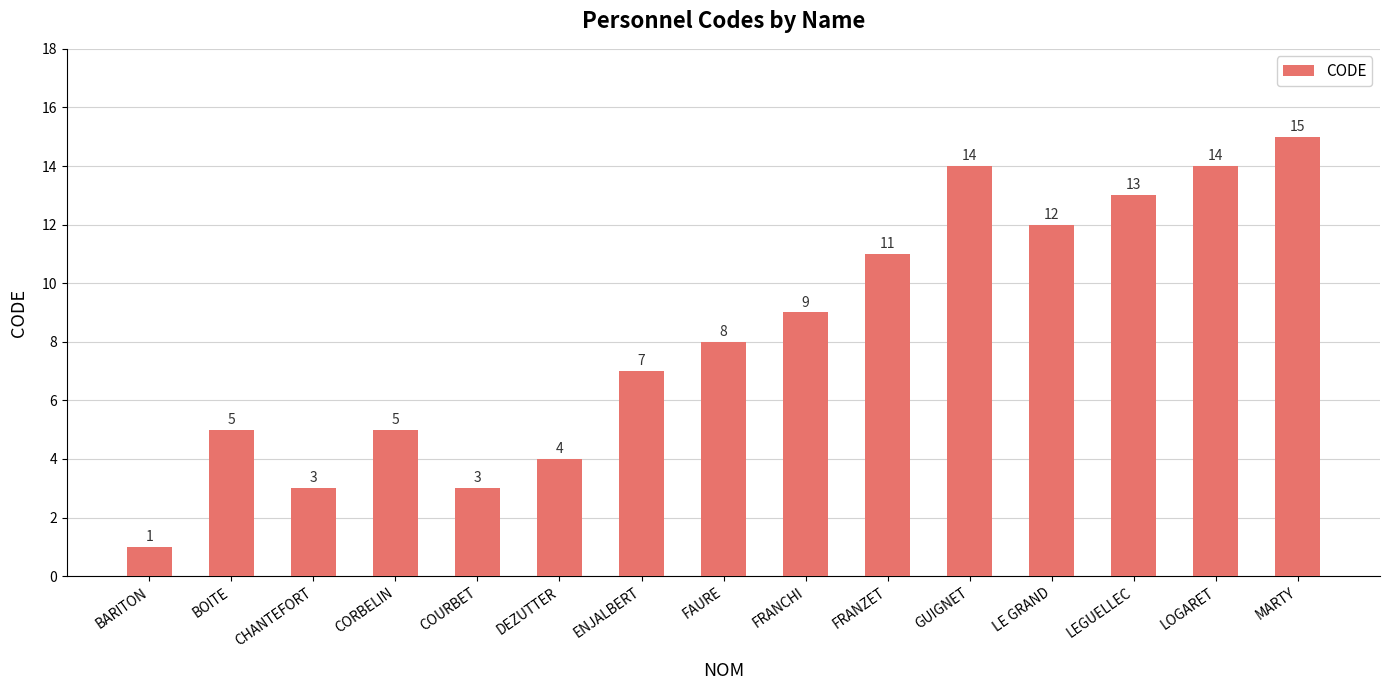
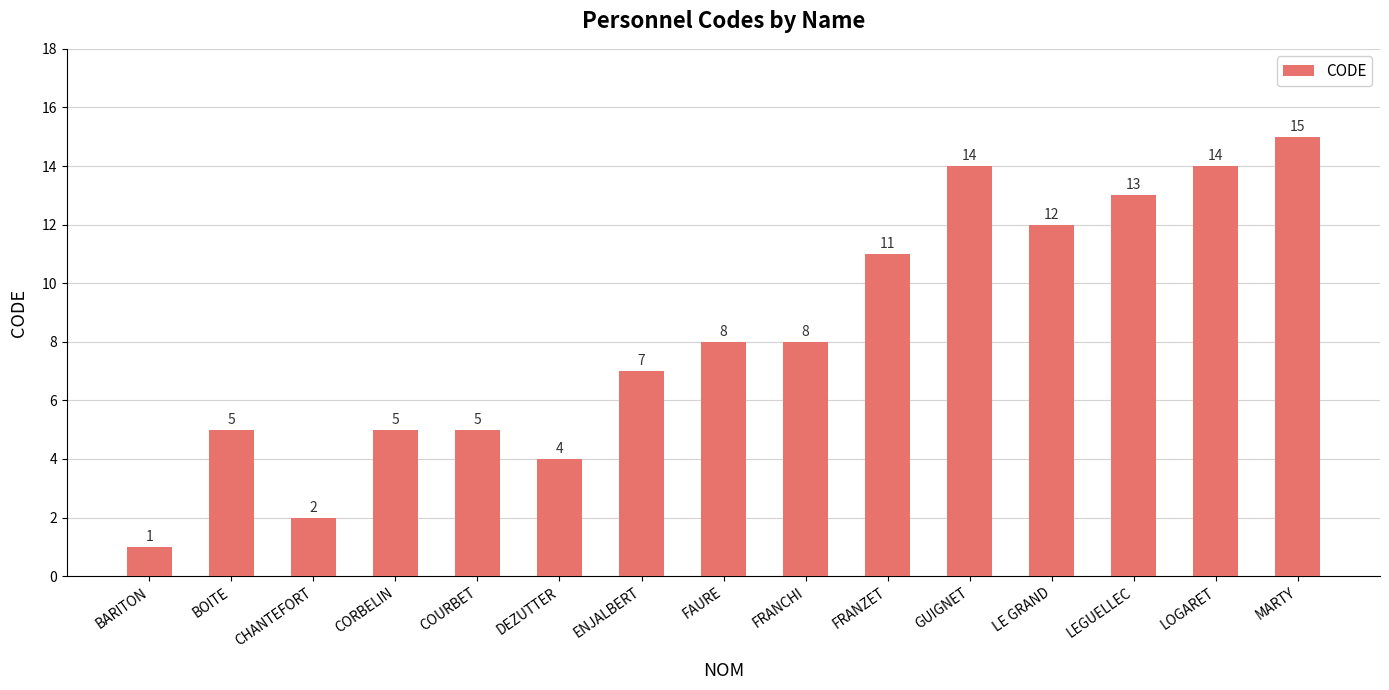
  {
    "BARITON": 1,
    "BOITE": 5,
-   "CHANTEFORT": 3,
+   "CHANTEFORT": 2,
    "CORBELIN": 5,
-   "COURBET": 3,
+   "COURBET": 5,
    "DEZUTTER": 4,
    "ENJALBERT": 7,
    "FAURE": 8,
-   "FRANCHI": 9,
+   "FRANCHI": 8,
    "FRANZET": 11,
    "GUIGNET": 14,
    "LE GRAND": 12,
    "LEGUELLEC": 13,
    "LOGARET": 14,
    "MARTY": 15
  }
